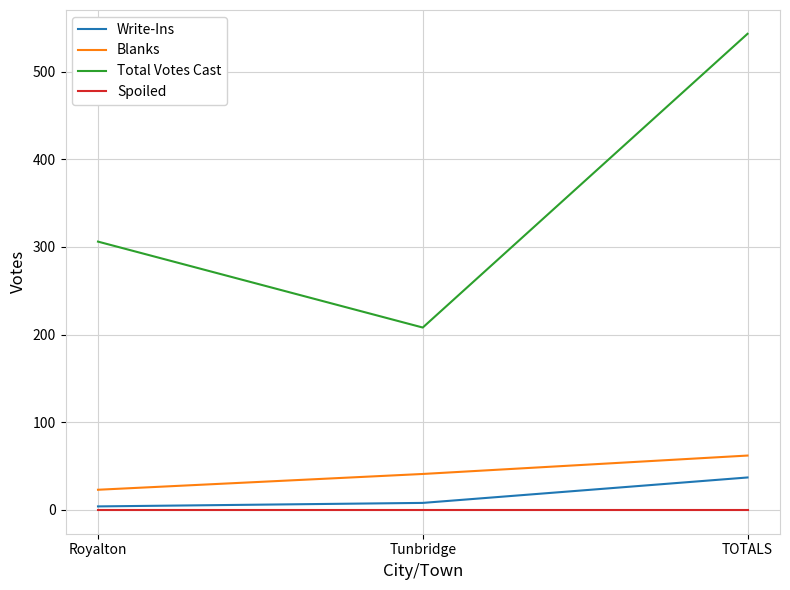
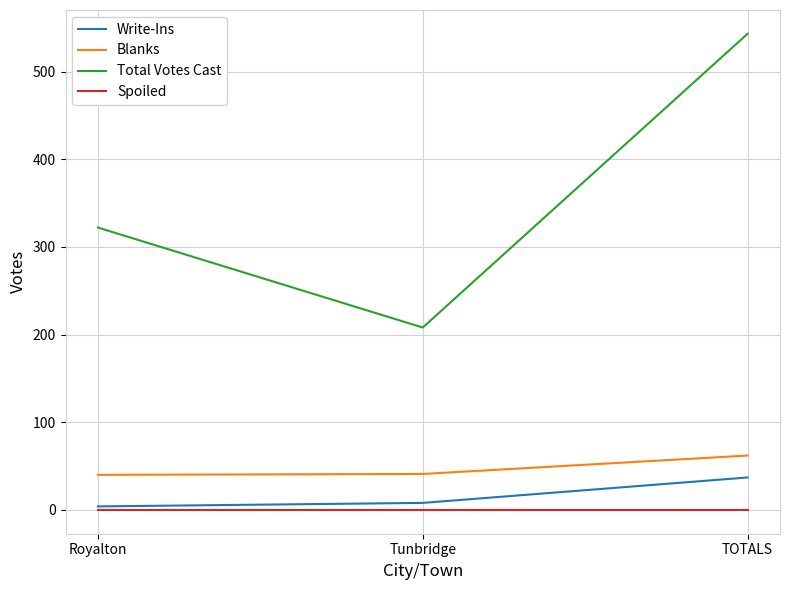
  {
    "Write-Ins": {
      "Royalton": 0,
      "Tunbridge": 10,
      "TOTALS": 40
    },
    "Blanks": {
-     "Royalton": 20,
+     "Royalton": 40,
      "Tunbridge": 40,
      "TOTALS": 60
    },
    "Total Votes Cast": {
-     "Royalton": 310,
+     "Royalton": 320,
      "Tunbridge": 210,
      "TOTALS": 540
    },
    "Spoiled": {
      "Royalton": 0,
      "Tunbridge": 0,
      "TOTALS": 0
    }
  }
